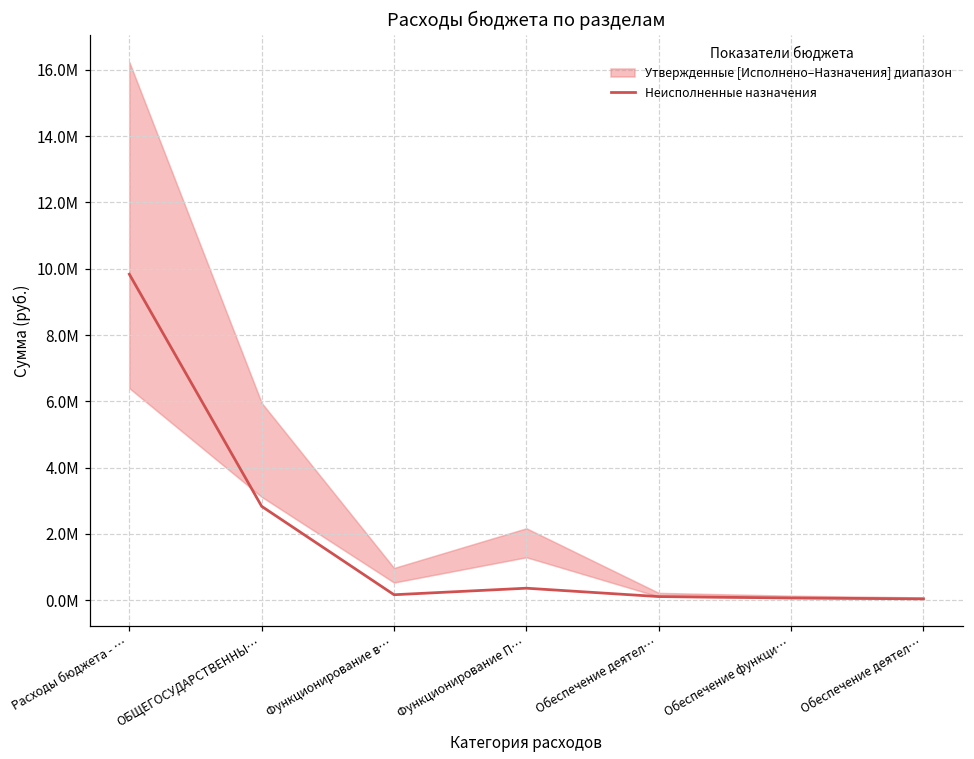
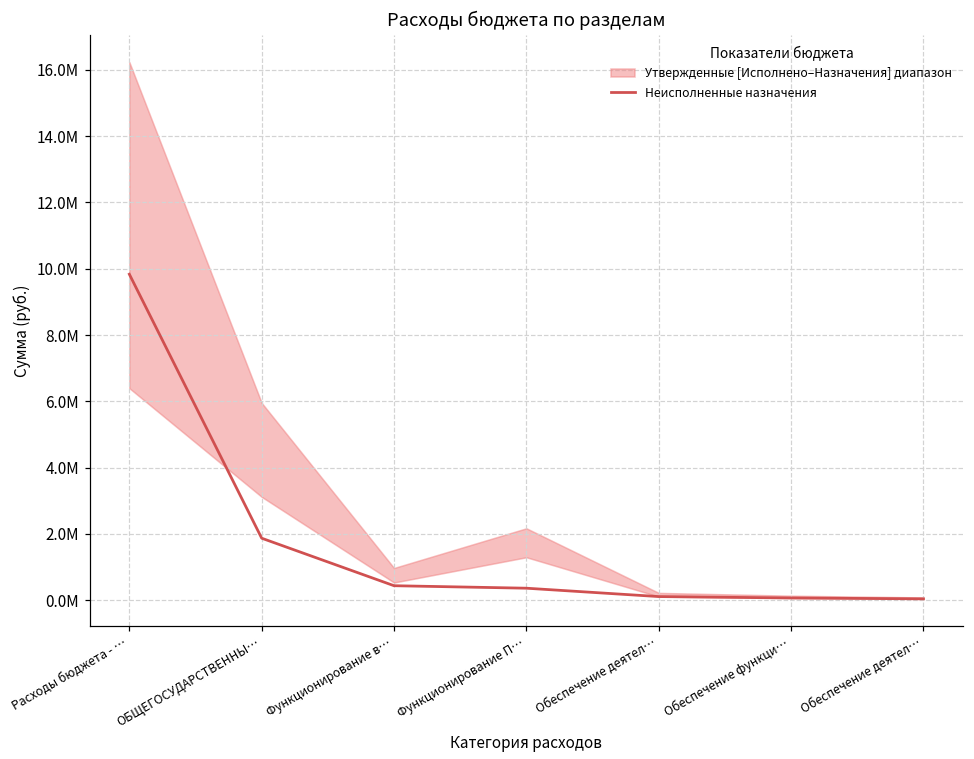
  {
    "Неисполненные назначения": {
      "Расходы бюджета - …": 9800000,
-     "ОБЩЕГОСУДАРСТВЕННЫ…": 2800000,
-     "Функционирование в…": 200000,
+     "ОБЩЕГОСУДАРСТВЕННЫ…": 1900000,
+     "Функционирование в…": 400000,
      "Функционирование П…": 400000
    }
  }
